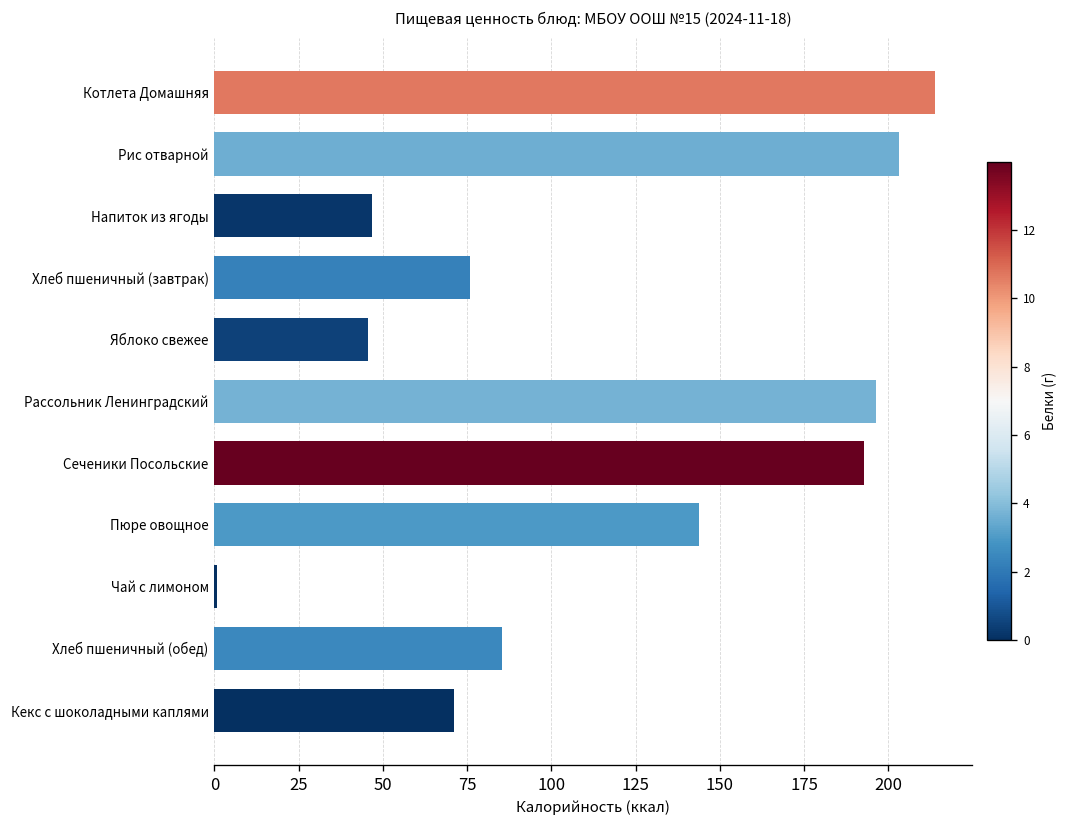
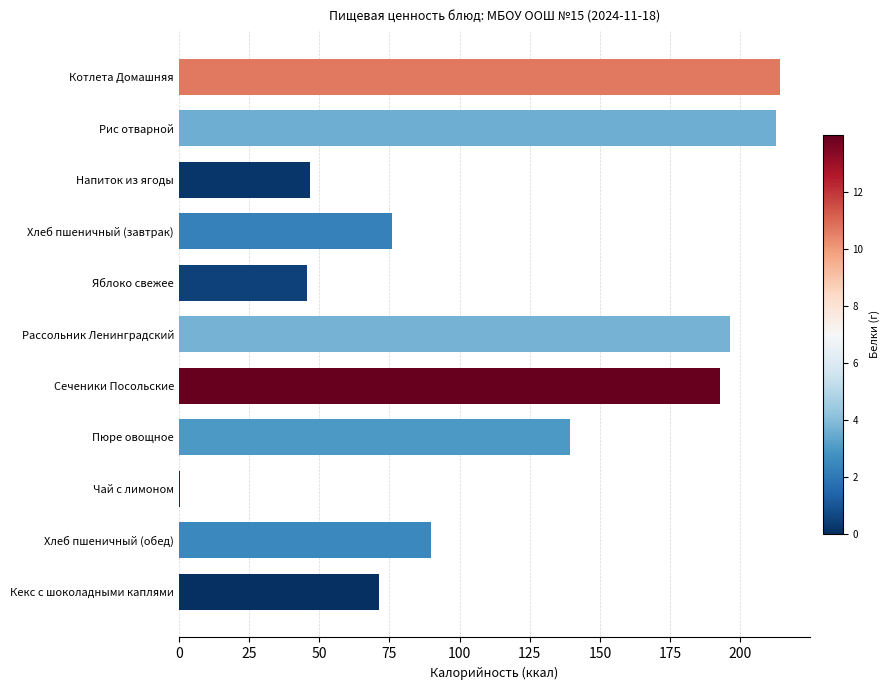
  {
    "Котлета Домашняя": 214,
-   "Рис отварной": 203,
+   "Рис отварной": 213,
    "Напиток из ягоды": 47,
    "Хлеб пшеничный (завтрак)": 76,
    "Яблоко свежее": 46,
    "Рассольник Ленинградский": 196,
    "Сеченики Посольские": 193,
-   "Пюре овощное": 144,
-   "Хлеб пшеничный (обед)": 85,
+   "Пюре овощное": 139,
+   "Хлеб пшеничный (обед)": 90,
    "Кекс с шоколадными каплями": 71
  }
